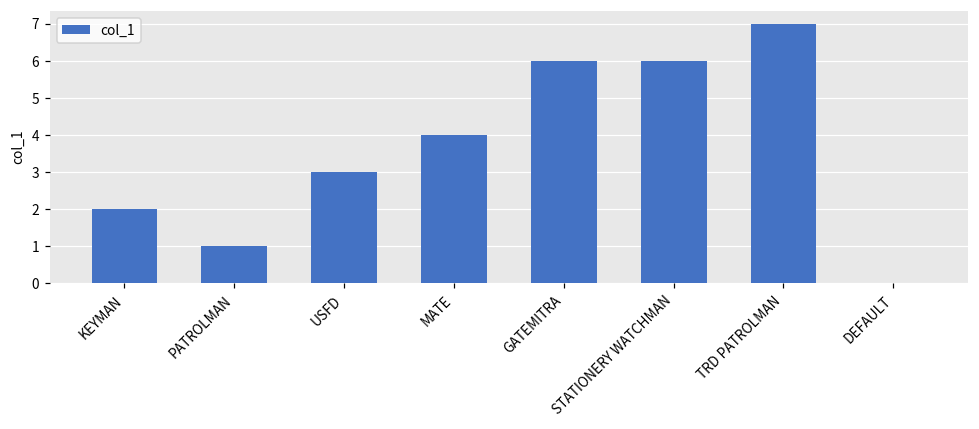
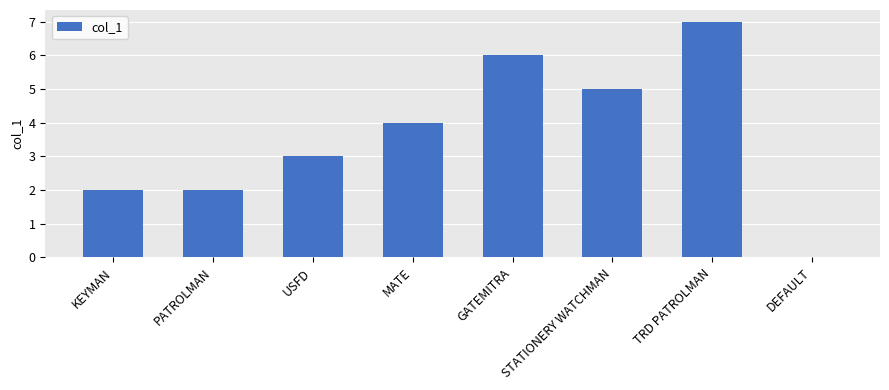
  {
    "KEYMAN": 2,
-   "PATROLMAN": 1,
+   "PATROLMAN": 2,
    "USFD": 3,
    "MATE": 4,
    "GATEMITRA": 6,
-   "STATIONERY WATCHMAN": 6,
+   "STATIONERY WATCHMAN": 5,
    "TRD PATROLMAN": 7,
    "DEFAULT": 0
  }
